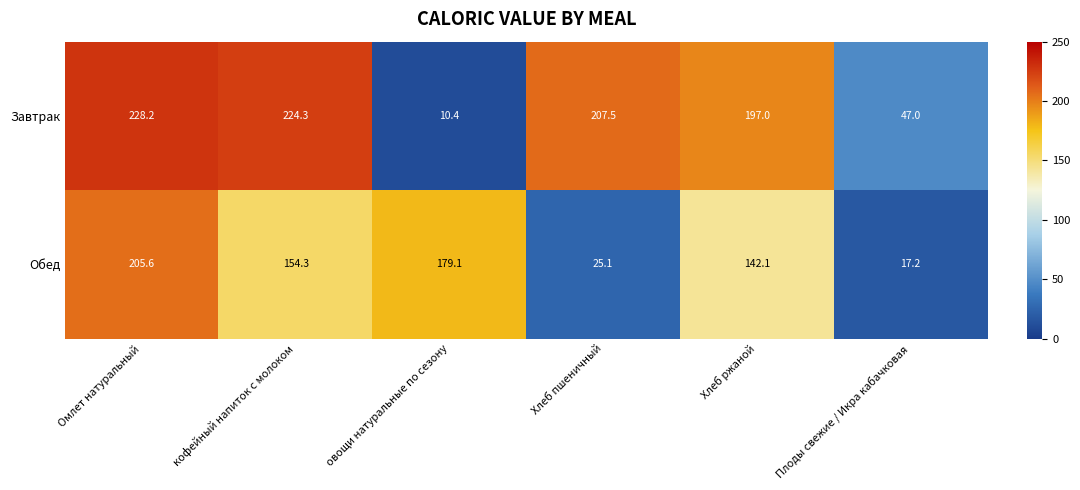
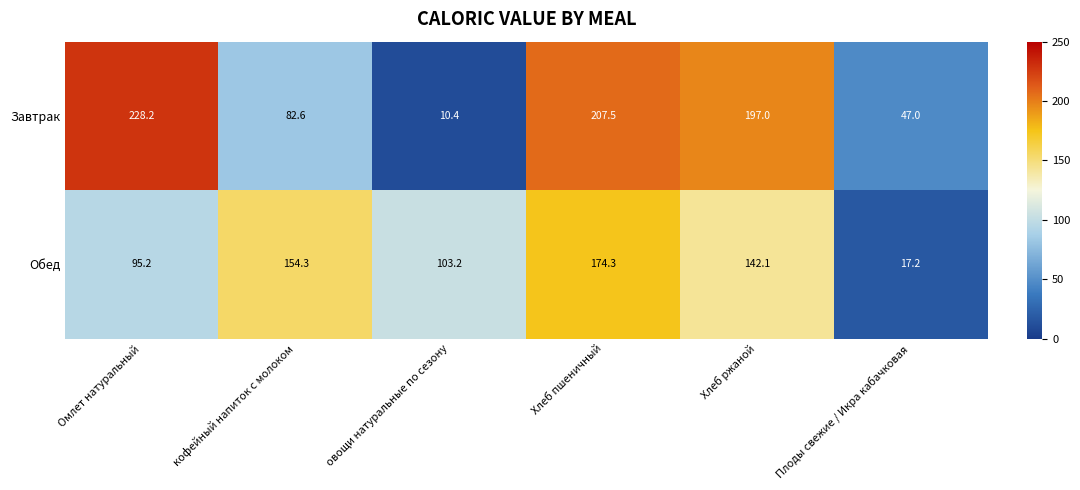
  {
    "Завтрак": {
      "Омлет натуральный": 228.2,
-     "кофейный напиток с молоком": 224.3,
+     "кофейный напиток с молоком": 82.6,
      "овощи натуральные по сезону": 10.4,
      "Хлеб пшеничный": 207.5,
      "Хлеб ржаной": 197.0,
      "Плоды свежие / Икра кабачковая": 47.0
    },
    "Обед": {
-     "Омлет натуральный": 205.6,
+     "Омлет натуральный": 95.2,
      "кофейный напиток с молоком": 154.3,
-     "овощи натуральные по сезону": 179.1,
-     "Хлеб пшеничный": 25.1,
+     "овощи натуральные по сезону": 103.2,
+     "Хлеб пшеничный": 174.3,
      "Хлеб ржаной": 142.1,
      "Плоды свежие / Икра кабачковая": 17.2
    }
  }
